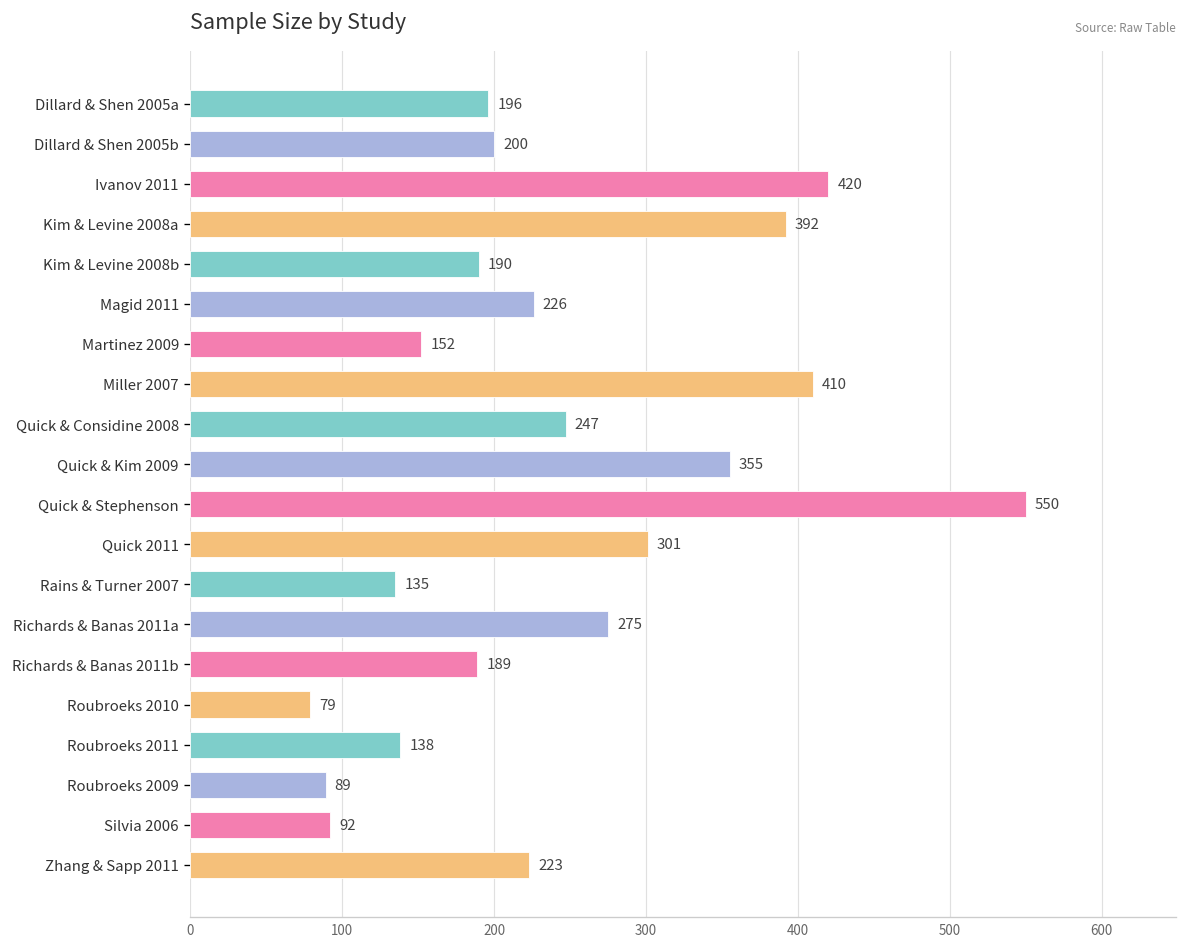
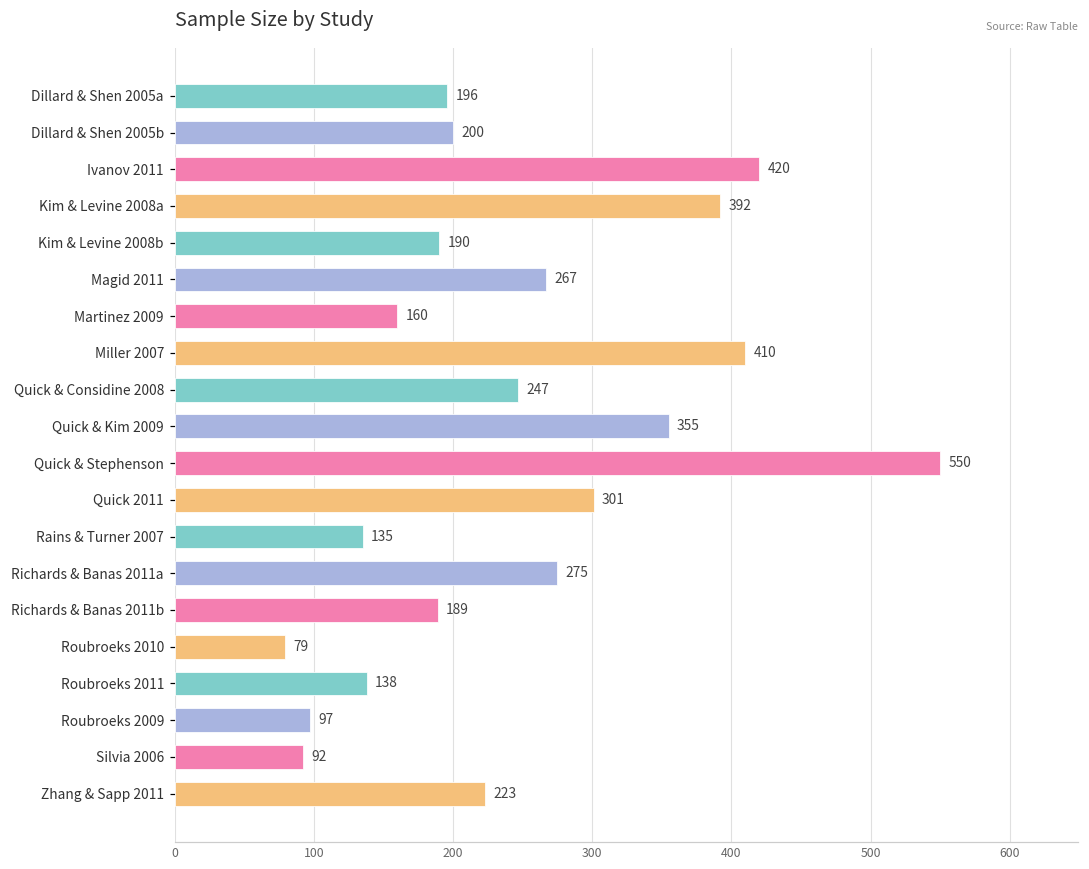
  {
    "Dillard & Shen 2005a": 196,
    "Dillard & Shen 2005b": 200,
    "Ivanov 2011": 420,
    "Kim & Levine 2008a": 392,
    "Kim & Levine 2008b": 190,
-   "Magid 2011": 226,
-   "Martinez 2009": 152,
+   "Magid 2011": 267,
+   "Martinez 2009": 160,
    "Miller 2007": 410,
    "Quick & Considine 2008": 247,
    "Quick & Kim 2009": 355,
    "Quick & Stephenson": 550,
    "Quick 2011": 301,
    "Rains & Turner 2007": 135,
    "Richards & Banas 2011a": 275,
    "Richards & Banas 2011b": 189,
    "Roubroeks 2010": 79,
    "Roubroeks 2011": 138,
-   "Roubroeks 2009": 89,
+   "Roubroeks 2009": 97,
    "Silvia 2006": 92,
    "Zhang & Sapp 2011": 223
  }
